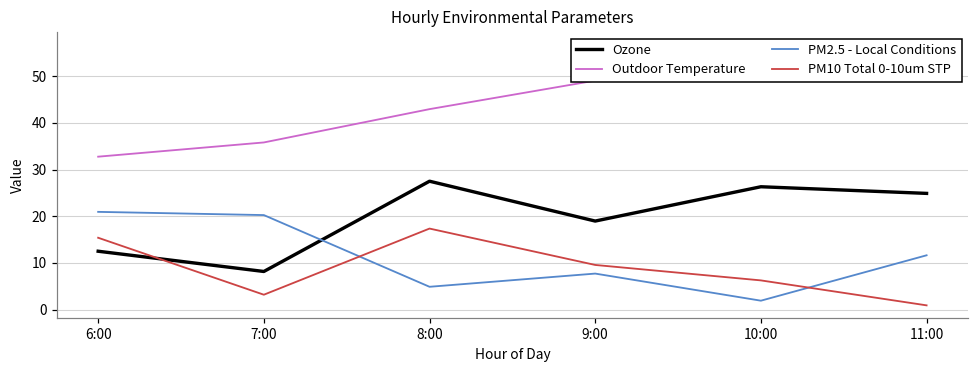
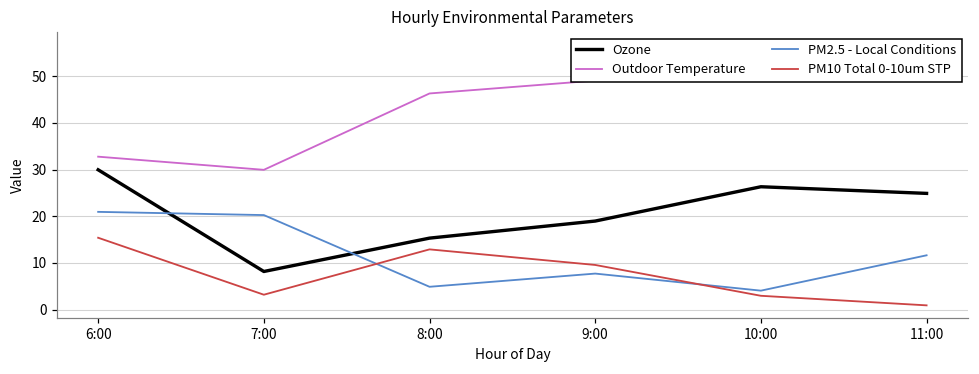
  {
    "Ozone": {
-     "6:00": 12,
+     "6:00": 30,
      "7:00": 8,
-     "8:00": 28,
+     "8:00": 15,
      "9:00": 19,
      "10:00": 26,
      "11:00": 25
    },
    "Outdoor Temperature": {
      "6:00": 33,
-     "7:00": 36,
-     "8:00": 43
+     "7:00": 30,
+     "8:00": 46
    },
    "PM2.5 - Local Conditions": {
      "6:00": 21,
      "7:00": 20,
      "8:00": 5,
      "9:00": 8,
-     "10:00": 2,
+     "10:00": 4,
      "11:00": 12
    },
    "PM10 Total 0-10um STP": {
      "6:00": 15,
      "7:00": 3,
-     "8:00": 17,
+     "8:00": 13,
      "9:00": 10,
-     "10:00": 6,
+     "10:00": 3,
      "11:00": 1
    }
  }
